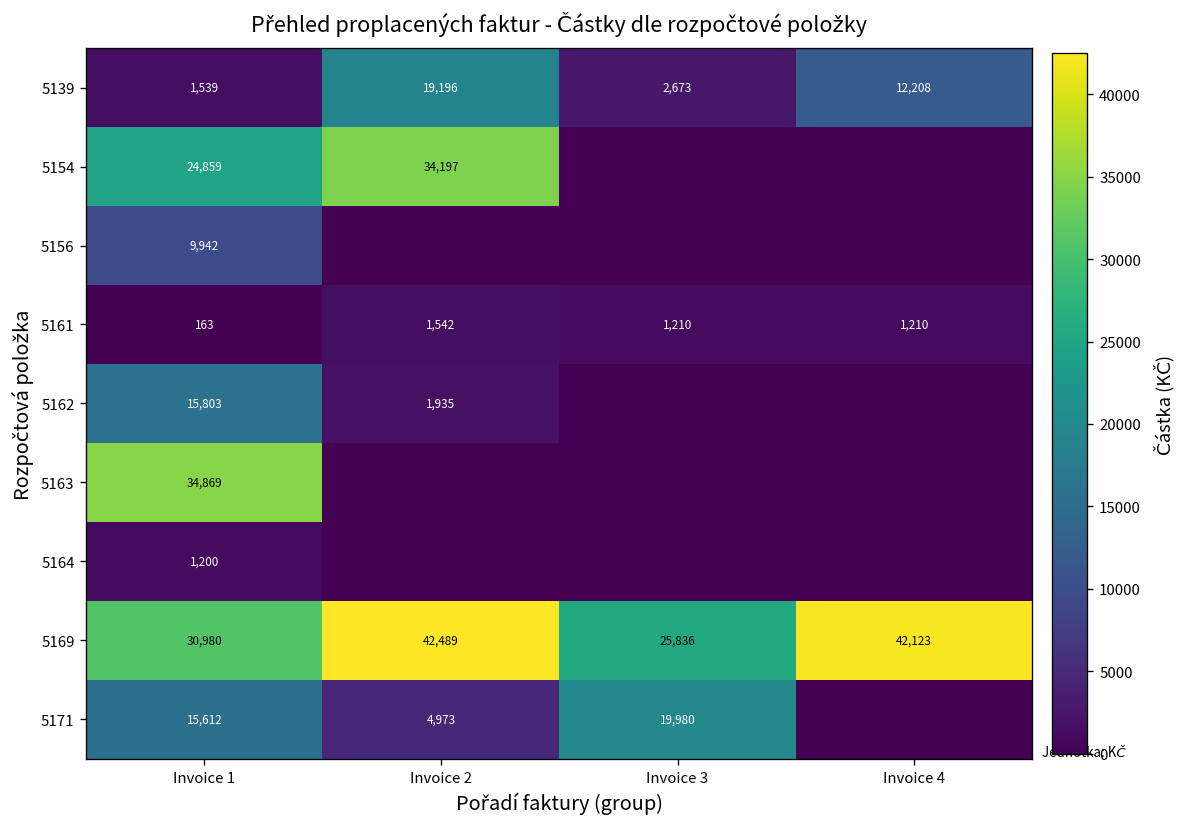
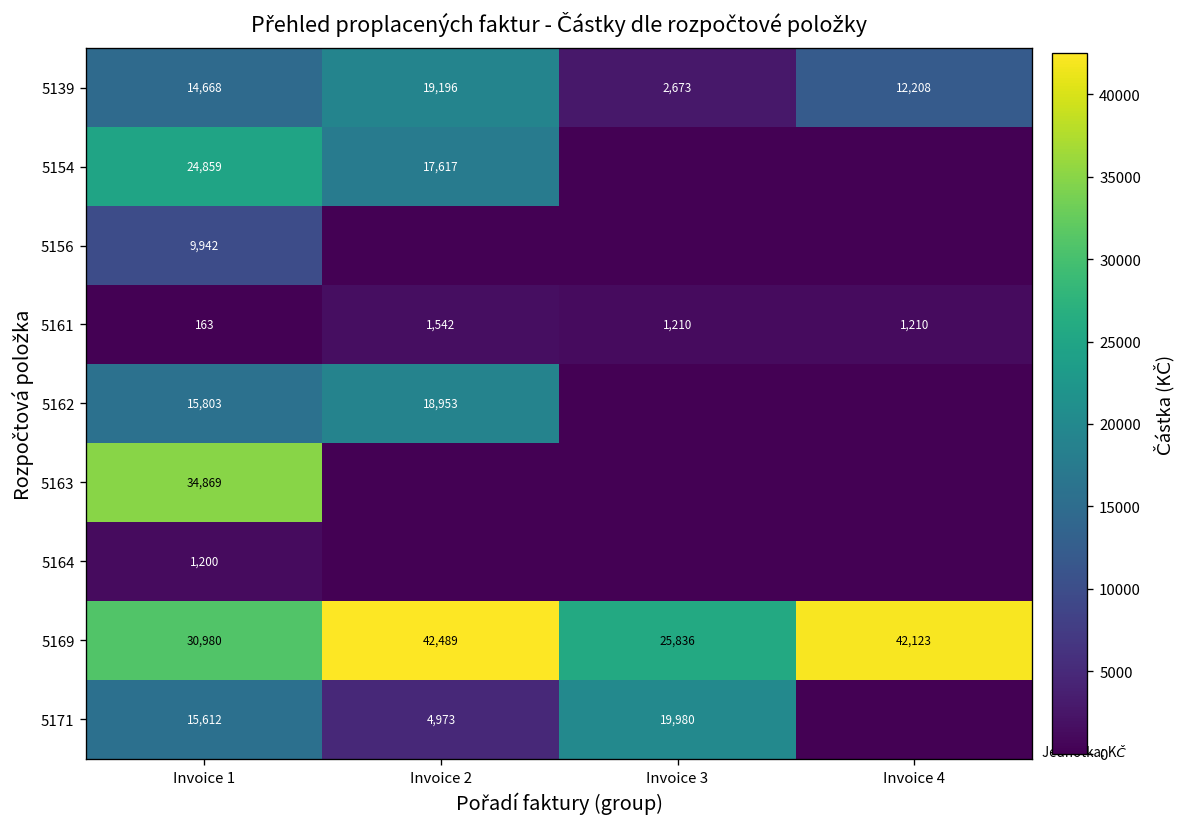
  {
    "5139": {
-     "Invoice 1": "1,539",
+     "Invoice 1": "14,668",
      "Invoice 2": "19,196",
      "Invoice 3": "2,673",
      "Invoice 4": "12,208"
    },
    "5154": {
      "Invoice 1": "24,859",
-     "Invoice 2": "34,197"
+     "Invoice 2": "17,617"
    },
    "5156": {
      "Invoice 1": "9,942"
    },
    "5161": {
      "Invoice 1": "163",
      "Invoice 2": "1,542",
      "Invoice 3": "1,210",
      "Invoice 4": "1,210"
    },
    "5162": {
      "Invoice 1": "15,803",
-     "Invoice 2": "1,935"
+     "Invoice 2": "18,953"
    },
    "5163": {
      "Invoice 1": "34,869"
    },
    "5164": {
      "Invoice 1": "1,200"
    },
    "5169": {
      "Invoice 1": "30,980",
      "Invoice 2": "42,489",
      "Invoice 3": "25,836",
      "Invoice 4": "42,123"
    },
    "5171": {
      "Invoice 1": "15,612",
      "Invoice 2": "4,973",
      "Invoice 3": "19,980"
    }
  }
